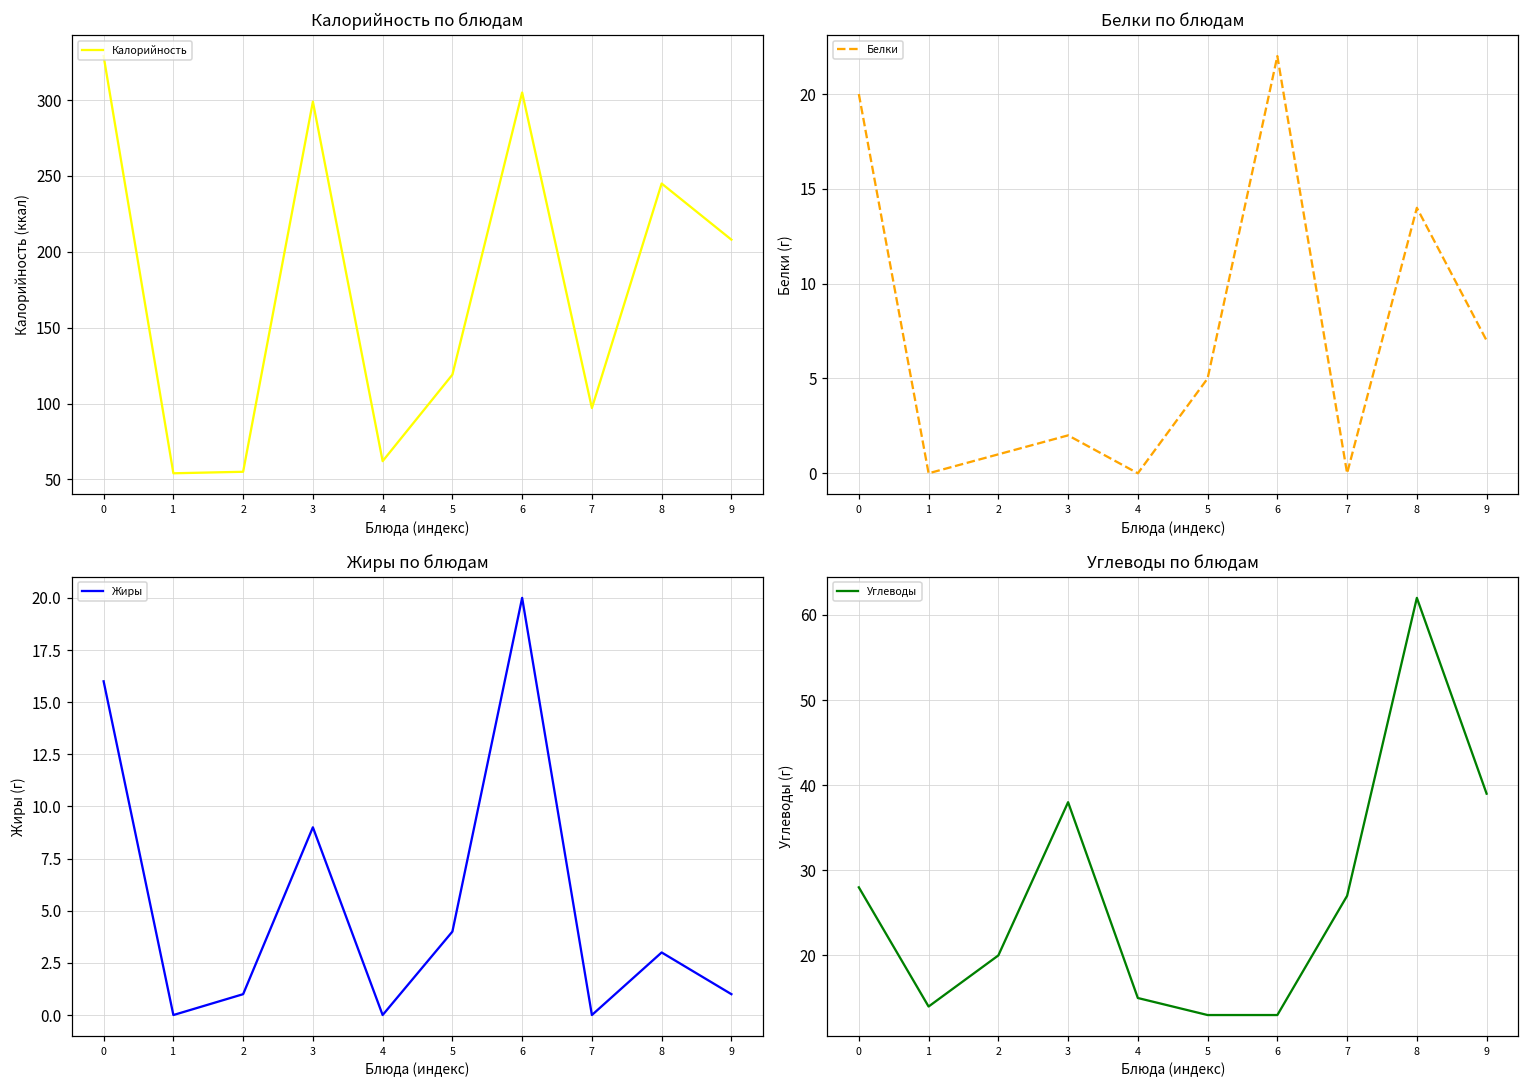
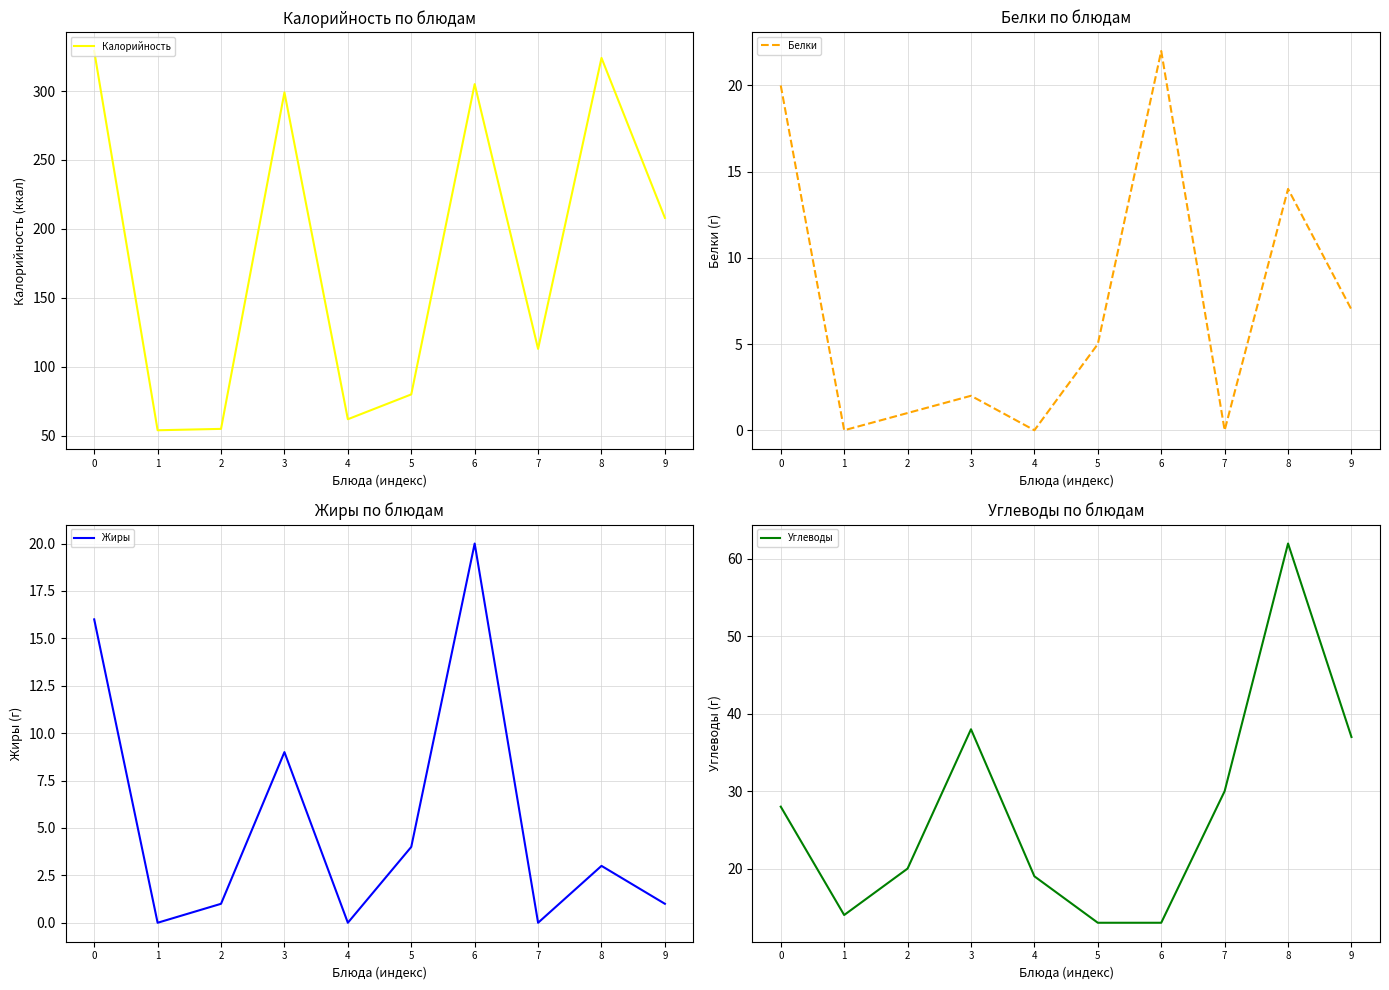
  {
    "Калорийность по блюдам": {
      "1": 54,
      "2": 55,
      "3": 299,
      "4": 62,
-     "5": 119,
+     "5": 80,
      "6": 305,
-     "7": 97,
-     "8": 245,
+     "7": 113,
+     "8": 324,
      "9": 208
    },
    "Белки по блюдам": {
      "0": 20.0,
      "1": 0.0,
      "2": 1.0,
      "3": 2.0,
      "4": 0.0,
      "5": 5.0,
      "6": 22.0,
      "7": 0.0,
      "8": 14.0,
      "9": 7.0
    },
    "Жиры по блюдам": {
      "0": 16.0,
      "1": 0.0,
      "2": 1.0,
      "3": 9.0,
      "4": 0.0,
      "5": 4.0,
      "6": 20.0,
      "7": 0.0,
      "8": 3.0,
      "9": 1.0
    },
    "Углеводы по блюдам": {
      "0": 28,
      "1": 14,
      "2": 20,
      "3": 38,
-     "4": 15,
+     "4": 19,
      "5": 13,
      "6": 13,
-     "7": 27,
+     "7": 30,
      "8": 62,
-     "9": 39
+     "9": 37
    }
  }
